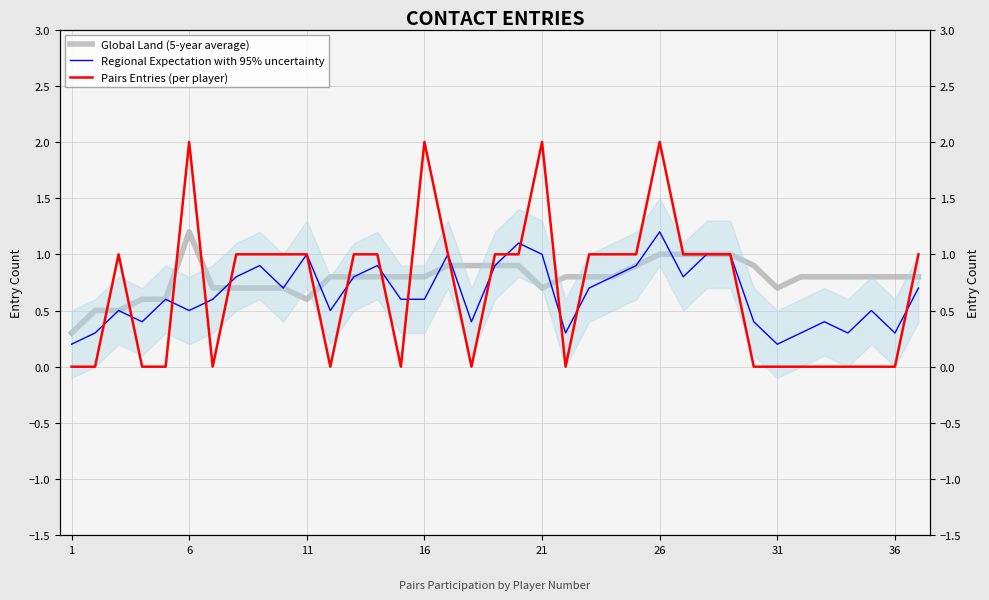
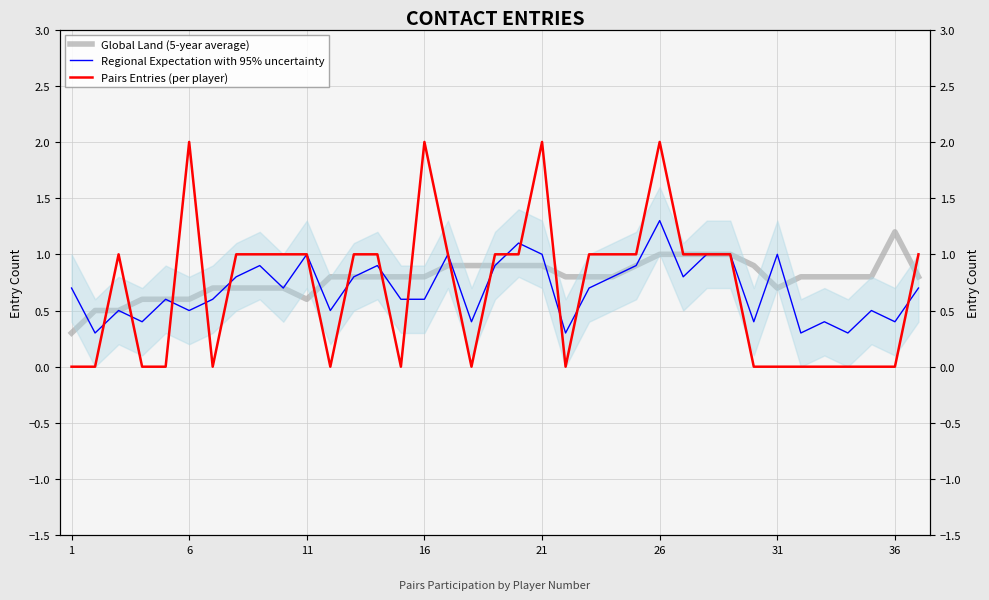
  {
    "Global Land (5-year average)": {
      "1": 0.3,
-     "6": 1.2,
+     "6": 0.6,
      "11": 0.6,
      "16": 0.8,
-     "21": 0.7,
+     "21": 0.9,
      "26": 1.0,
      "31": 0.7,
-     "36": 0.8
+     "36": 1.2
    },
    "Regional Expectation with 95% uncertainty": {
-     "1": 0.2,
+     "1": 0.7,
      "6": 0.5,
      "16": 0.6,
      "21": 1.0,
-     "26": 1.2,
-     "31": 0.2,
-     "36": 0.3
+     "26": 1.3,
+     "31": 1.0,
+     "36": 0.4
    },
    "Pairs Entries (per player)": {
      "1": 0.0,
      "6": 2.0,
      "16": 2.0,
      "21": 2.0,
      "26": 2.0,
      "31": 0.0,
      "36": 0.0
    }
  }
